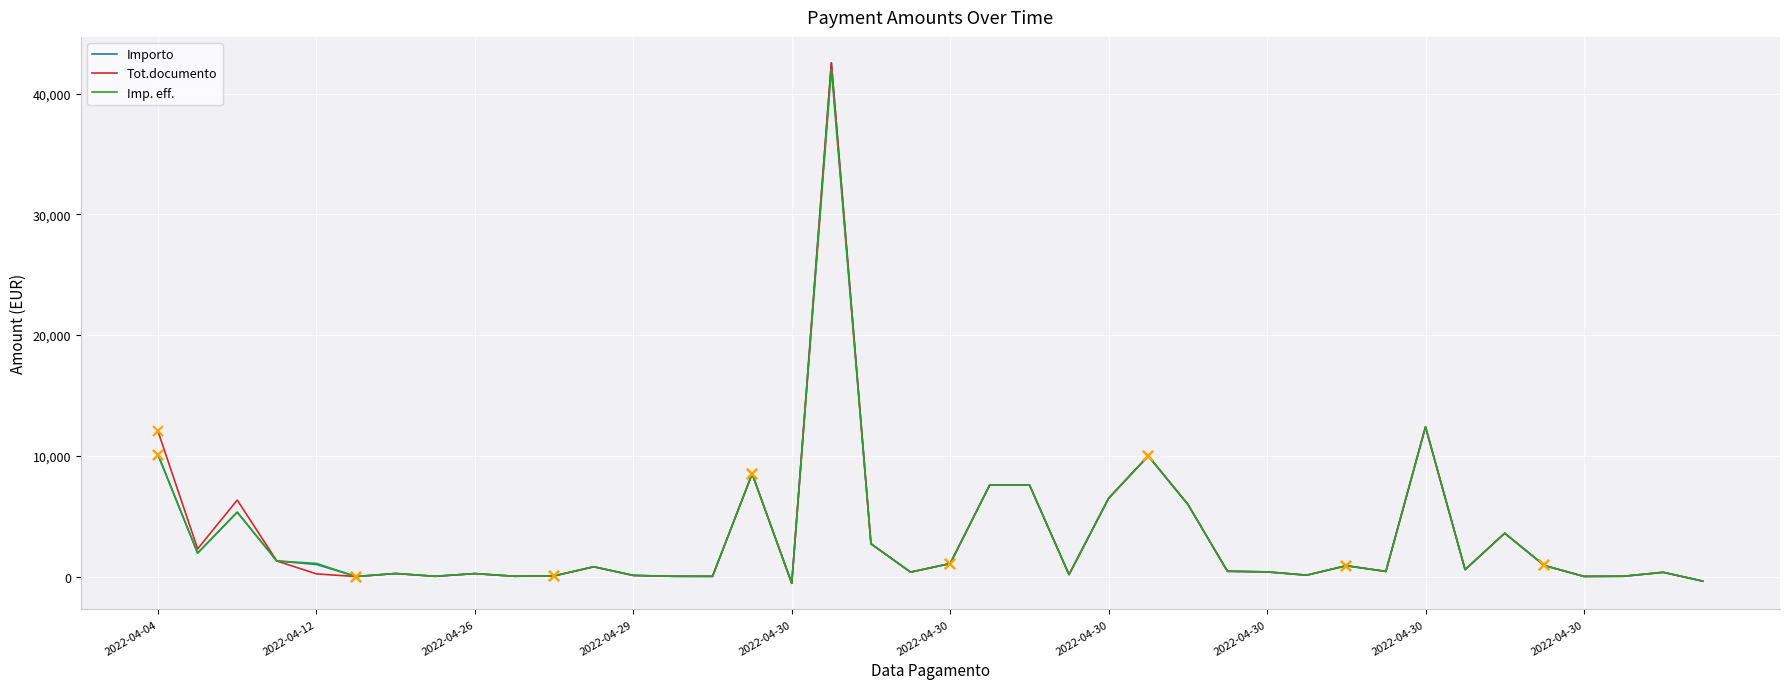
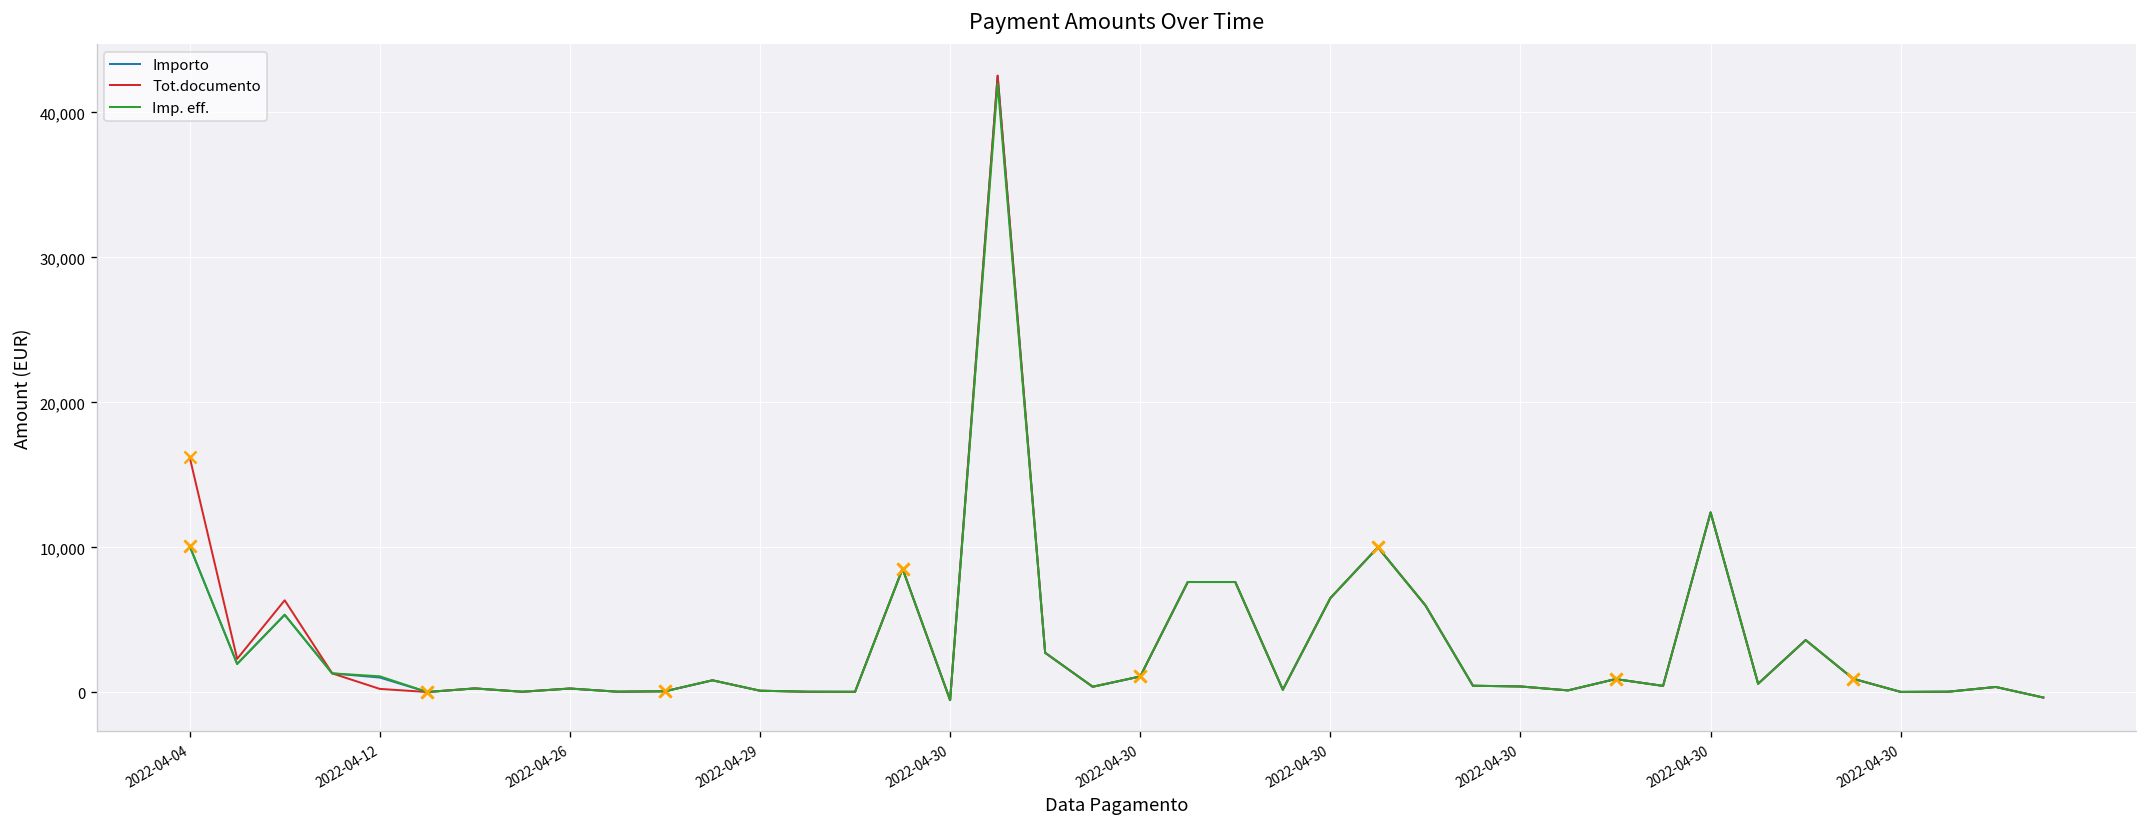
  {
    "Tot.documento": {
-     "2022-04-04": "12,000",
+     "2022-04-04": "16,200",
      "2022-04-12": "200"
    }
  }
